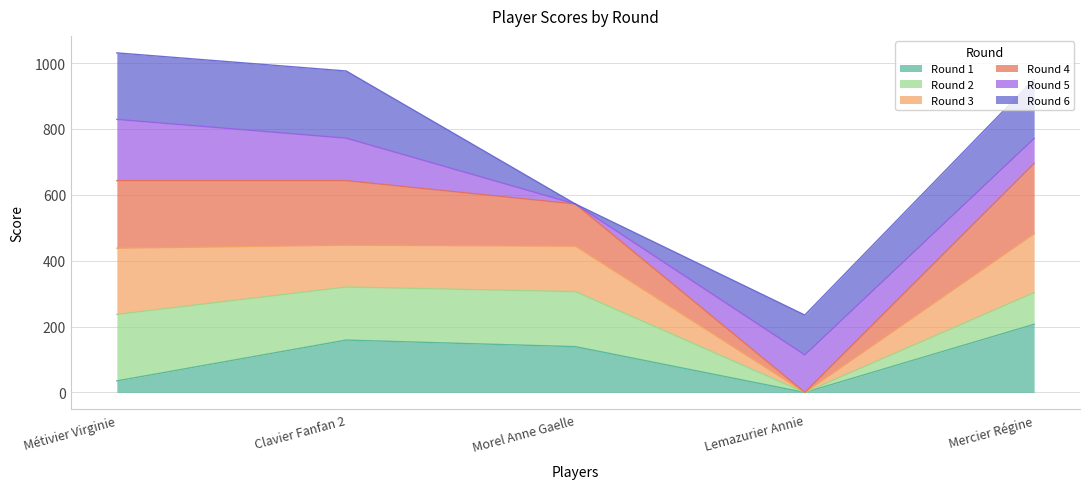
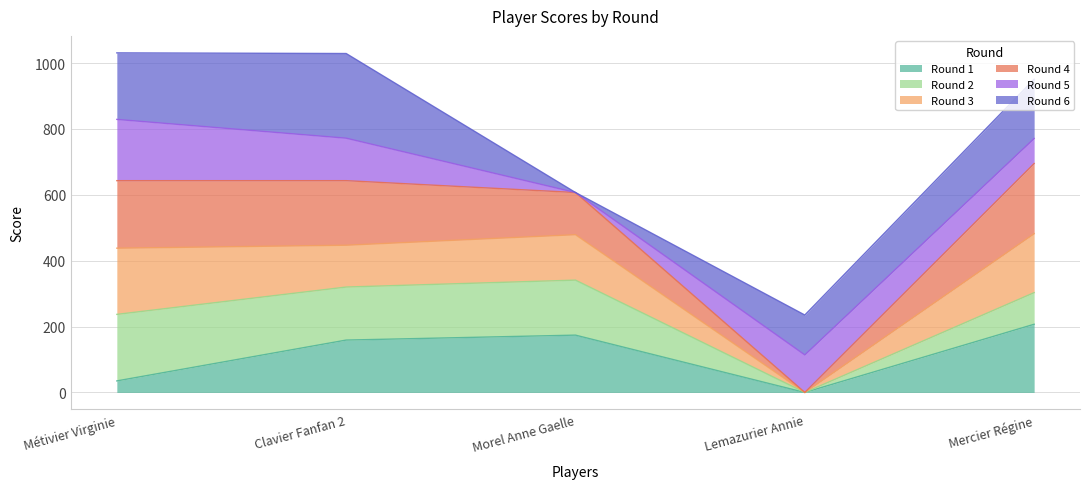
  {
    "Round 1": {
      "Métivier Virginie": 40,
      "Clavier Fanfan 2": 160,
-     "Morel Anne Gaelle": 140,
+     "Morel Anne Gaelle": 170,
      "Mercier Régine": 210
    },
    "Round 2": {
      "Métivier Virginie": 200,
      "Clavier Fanfan 2": 160,
      "Morel Anne Gaelle": 170,
      "Mercier Régine": 100
    },
    "Round 5": {
      "Métivier Virginie": 190,
      "Clavier Fanfan 2": 130,
      "Lemazurier Annie": 110,
      "Mercier Régine": 80
    },
    "Round 6": {
      "Métivier Virginie": 200,
-     "Clavier Fanfan 2": 200,
+     "Clavier Fanfan 2": 260,
      "Lemazurier Annie": 120
    }
  }
